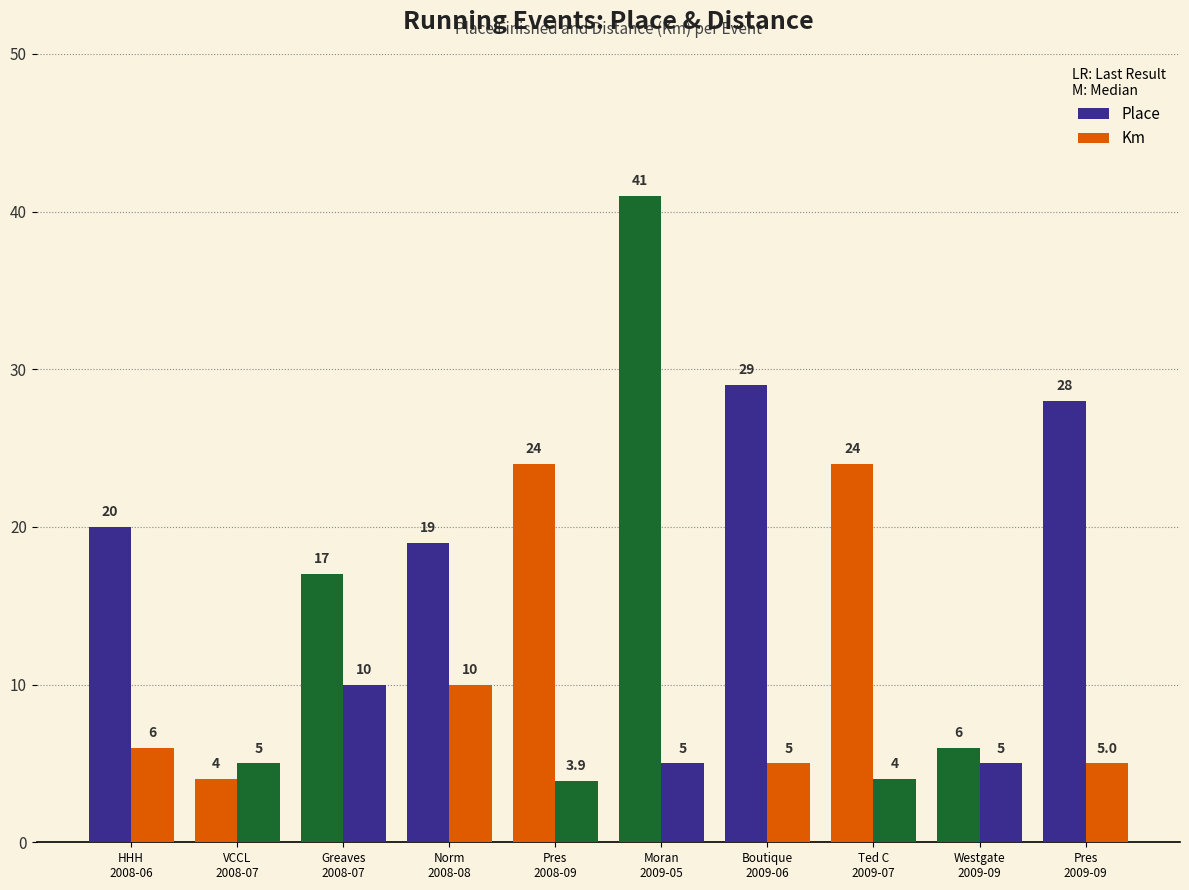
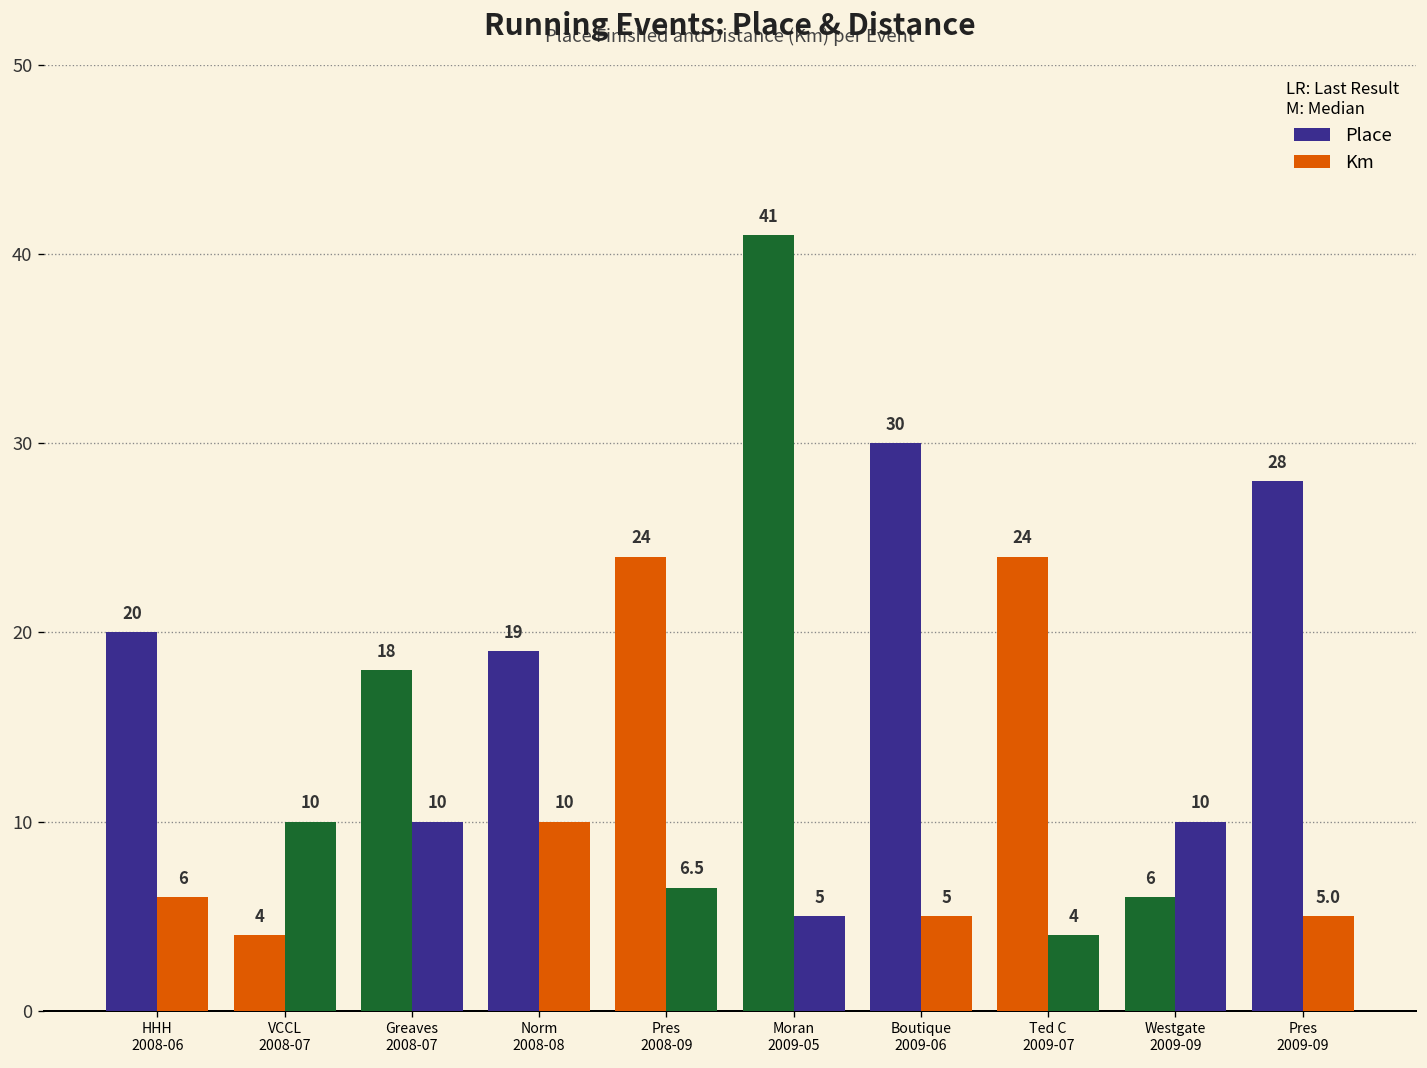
  {
    "Place": {
      "HHH 2008-06": 20,
      "VCCL 2008-07": 4,
-     "Greaves 2008-07": 17,
+     "Greaves 2008-07": 18,
      "Norm 2008-08": 19,
      "Pres 2008-09": 24,
      "Moran 2009-05": 41,
-     "Boutique 2009-06": 29,
+     "Boutique 2009-06": 30,
      "Ted C 2009-07": 24,
      "Westgate 2009-09": 6,
      "Pres 2009-09": 28
    },
    "Km": {
      "HHH 2008-06": 6,
-     "VCCL 2008-07": 5,
+     "VCCL 2008-07": 10,
      "Greaves 2008-07": 10,
      "Norm 2008-08": 10,
-     "Pres 2008-09": 3.9,
+     "Pres 2008-09": 6.5,
      "Moran 2009-05": 5,
      "Boutique 2009-06": 5,
      "Ted C 2009-07": 4,
-     "Westgate 2009-09": 5,
+     "Westgate 2009-09": 10,
      "Pres 2009-09": 5.0
    }
  }
